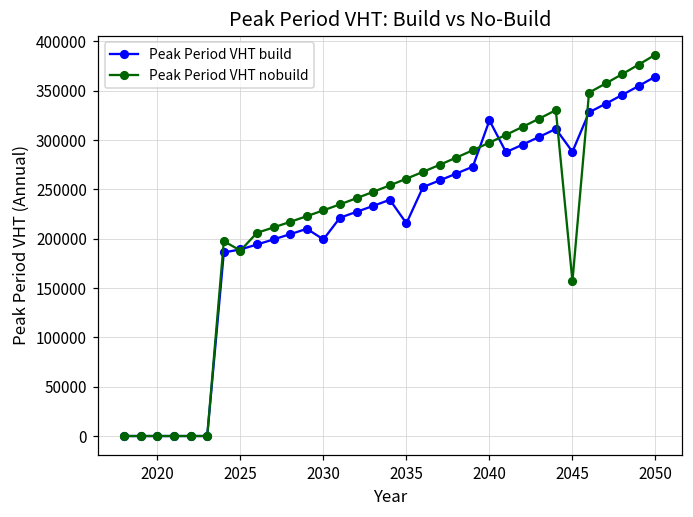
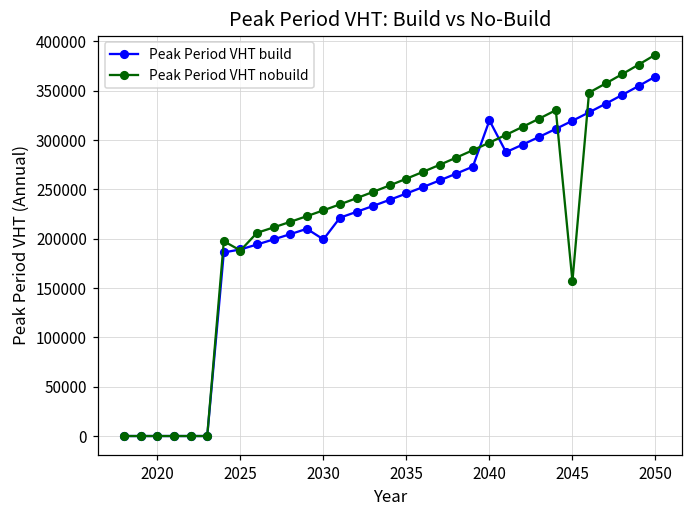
  {
    "Peak Period VHT build": {
      "2030": 200000,
-     "2035": 220000,
+     "2035": 250000,
      "2040": 320000,
-     "2045": 290000,
+     "2045": 320000,
      "2050": 360000
    },
    "Peak Period VHT nobuild": {
      "2030": 230000,
      "2035": 260000,
      "2040": 300000,
      "2045": 160000,
      "2050": 390000
    }
  }
